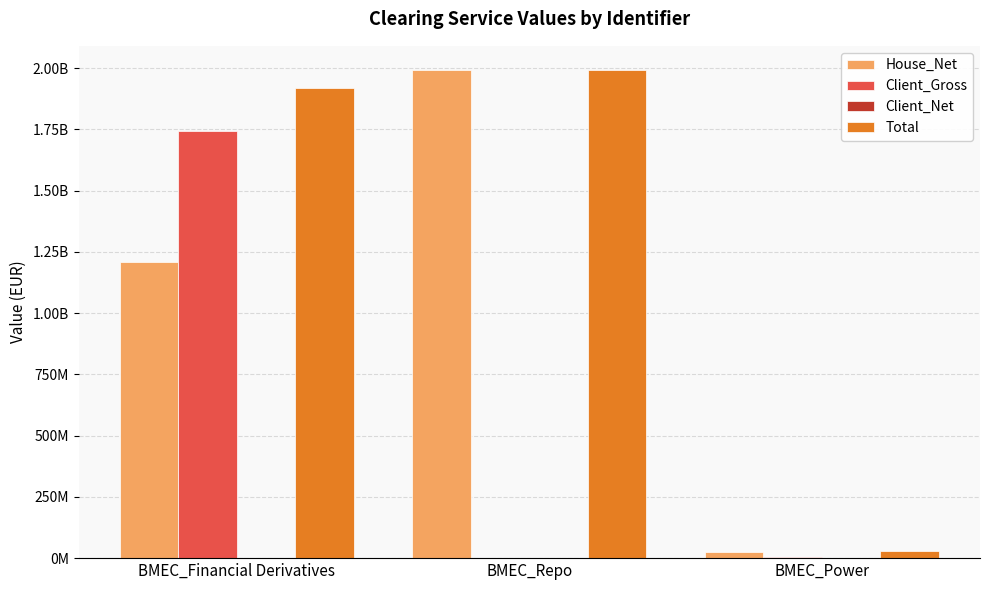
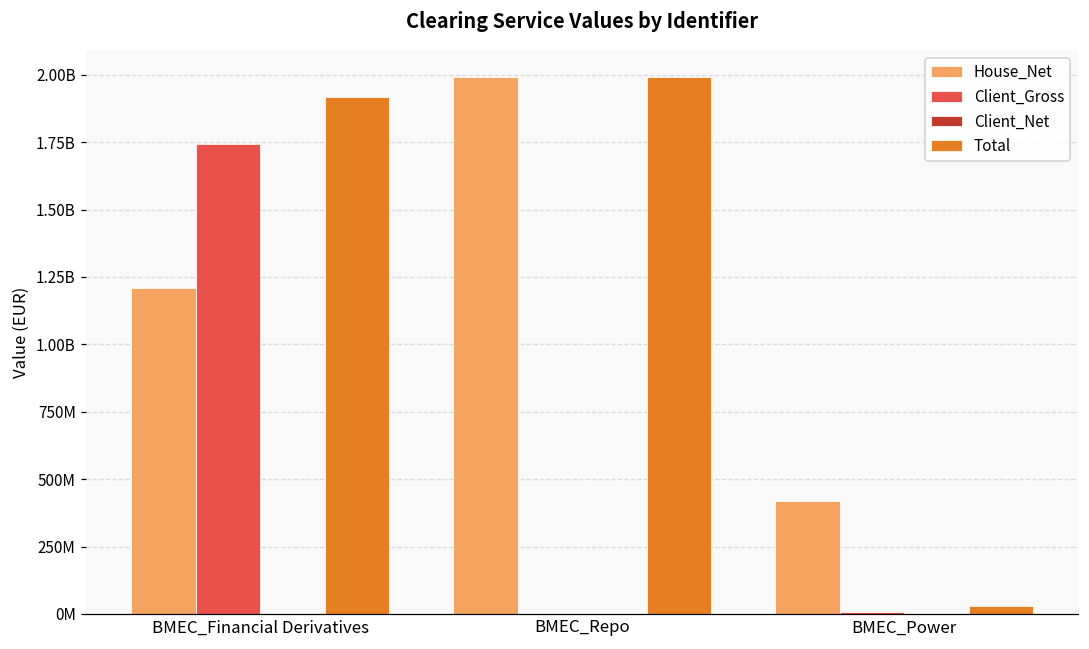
  {
    "House_Net": {
      "BMEC_Financial Derivatives": 1210000000,
      "BMEC_Repo": 1990000000,
-     "BMEC_Power": 30000000
+     "BMEC_Power": 420000000
    }
  }
